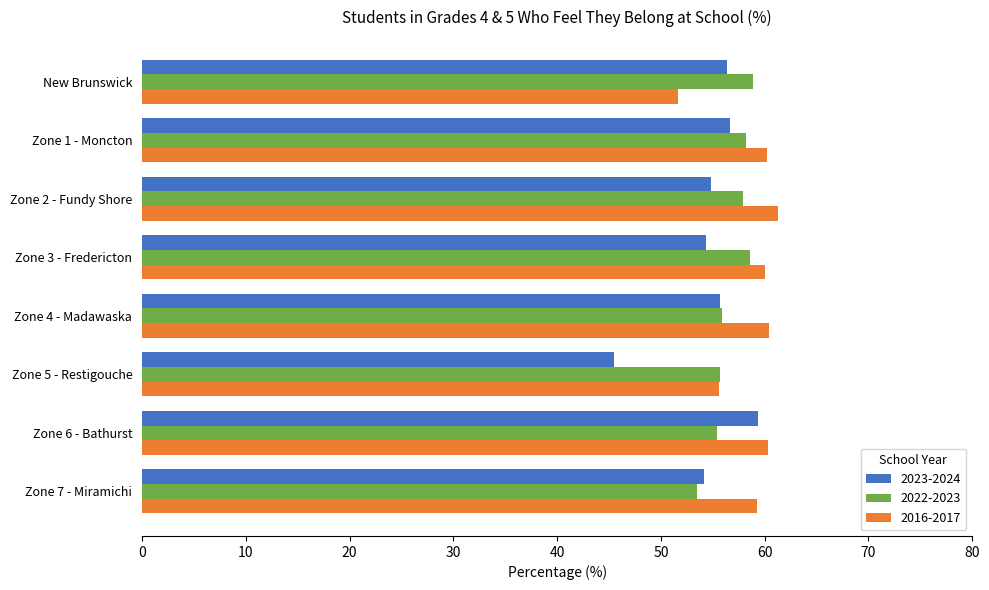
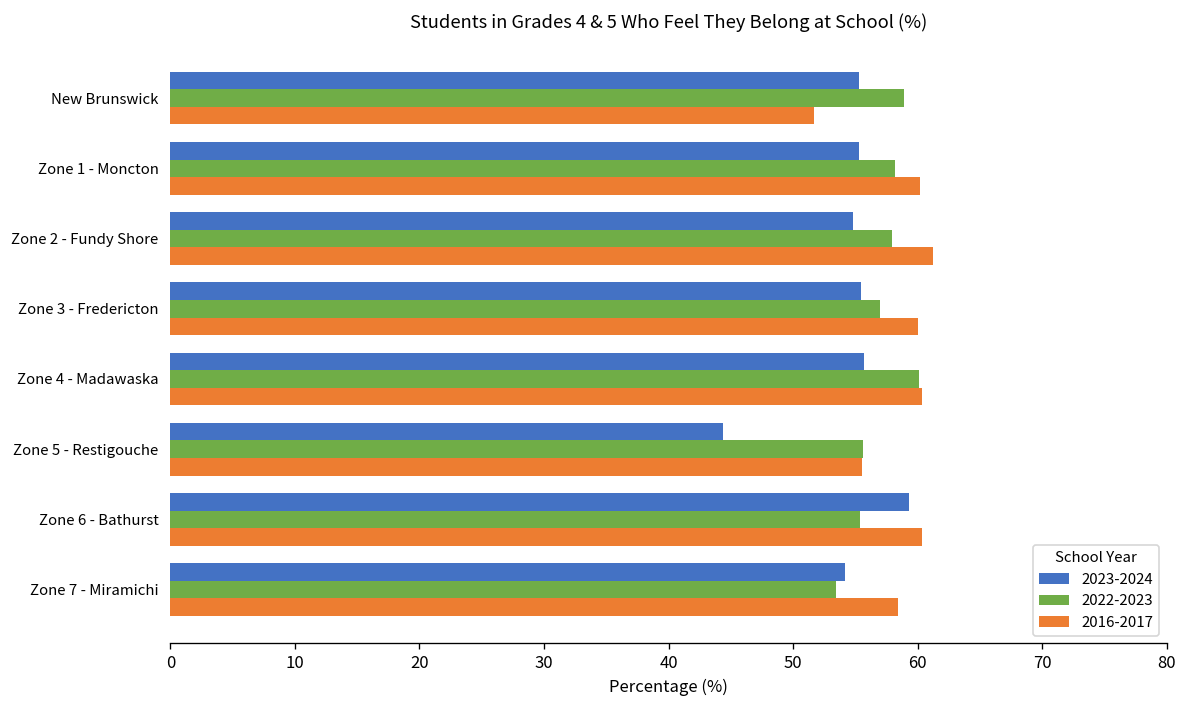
  {
    "2023-2024": {
-     "New Brunswick": 56.3,
-     "Zone 1 - Moncton": 56.6,
+     "New Brunswick": 55.3,
+     "Zone 1 - Moncton": 55.3,
      "Zone 2 - Fundy Shore": 54.8,
-     "Zone 3 - Fredericton": 54.4,
+     "Zone 3 - Fredericton": 55.5,
      "Zone 4 - Madawaska": 55.7,
-     "Zone 5 - Restigouche": 45.4,
+     "Zone 5 - Restigouche": 44.4,
      "Zone 6 - Bathurst": 59.3,
      "Zone 7 - Miramichi": 54.1
    },
    "2022-2023": {
      "New Brunswick": 58.9,
      "Zone 1 - Moncton": 58.2,
      "Zone 2 - Fundy Shore": 57.9,
-     "Zone 3 - Fredericton": 58.6,
-     "Zone 4 - Madawaska": 55.9,
+     "Zone 3 - Fredericton": 57.0,
+     "Zone 4 - Madawaska": 60.1,
      "Zone 5 - Restigouche": 55.6,
      "Zone 6 - Bathurst": 55.4,
      "Zone 7 - Miramichi": 53.5
    },
    "2016-2017": {
      "New Brunswick": 51.7,
      "Zone 1 - Moncton": 60.2,
      "Zone 2 - Fundy Shore": 61.2,
      "Zone 3 - Fredericton": 60.0,
      "Zone 4 - Madawaska": 60.4,
      "Zone 5 - Restigouche": 55.6,
      "Zone 6 - Bathurst": 60.4,
-     "Zone 7 - Miramichi": 59.3
+     "Zone 7 - Miramichi": 58.4
    }
  }
